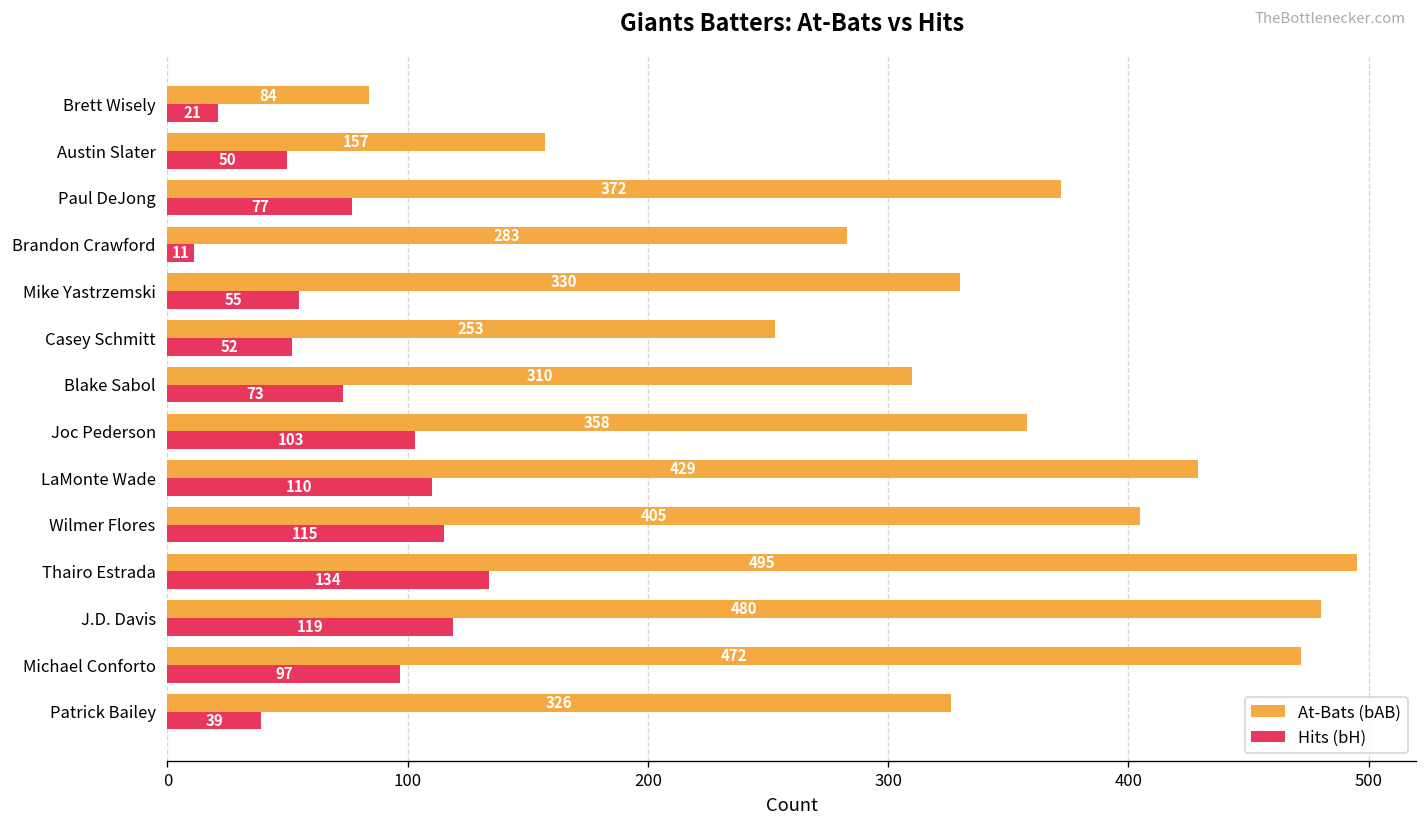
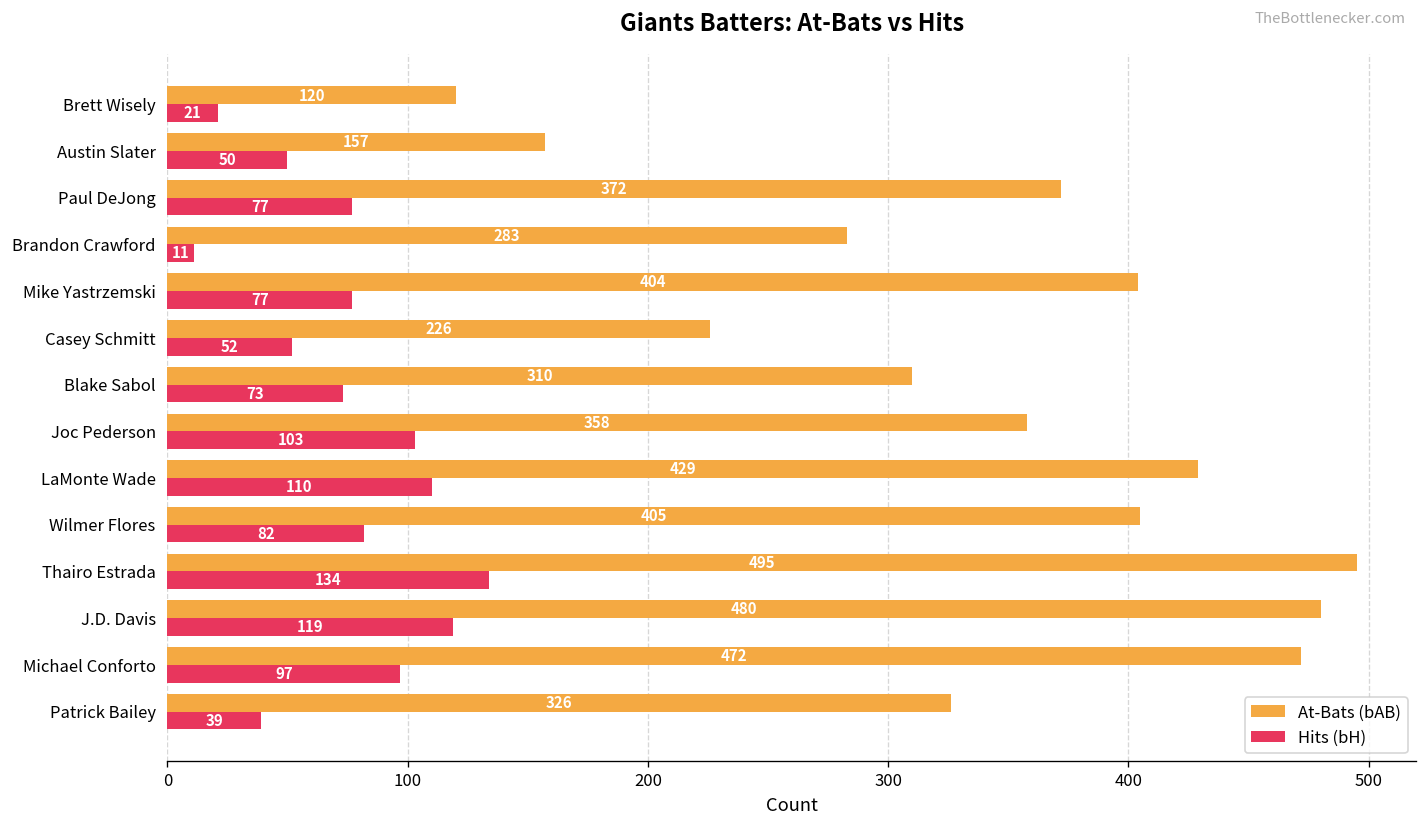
  {
    "At-Bats (bAB)": {
-     "Brett Wisely": 84,
+     "Brett Wisely": 120,
      "Austin Slater": 157,
      "Paul DeJong": 372,
      "Brandon Crawford": 283,
-     "Mike Yastrzemski": 330,
-     "Casey Schmitt": 253,
+     "Mike Yastrzemski": 404,
+     "Casey Schmitt": 226,
      "Blake Sabol": 310,
      "Joc Pederson": 358,
      "LaMonte Wade": 429,
      "Wilmer Flores": 405,
      "Thairo Estrada": 495,
      "J.D. Davis": 480,
      "Michael Conforto": 472,
      "Patrick Bailey": 326
    },
    "Hits (bH)": {
      "Brett Wisely": 21,
      "Austin Slater": 50,
      "Paul DeJong": 77,
      "Brandon Crawford": 11,
-     "Mike Yastrzemski": 55,
+     "Mike Yastrzemski": 77,
      "Casey Schmitt": 52,
      "Blake Sabol": 73,
      "Joc Pederson": 103,
      "LaMonte Wade": 110,
-     "Wilmer Flores": 115,
+     "Wilmer Flores": 82,
      "Thairo Estrada": 134,
      "J.D. Davis": 119,
      "Michael Conforto": 97,
      "Patrick Bailey": 39
    }
  }
